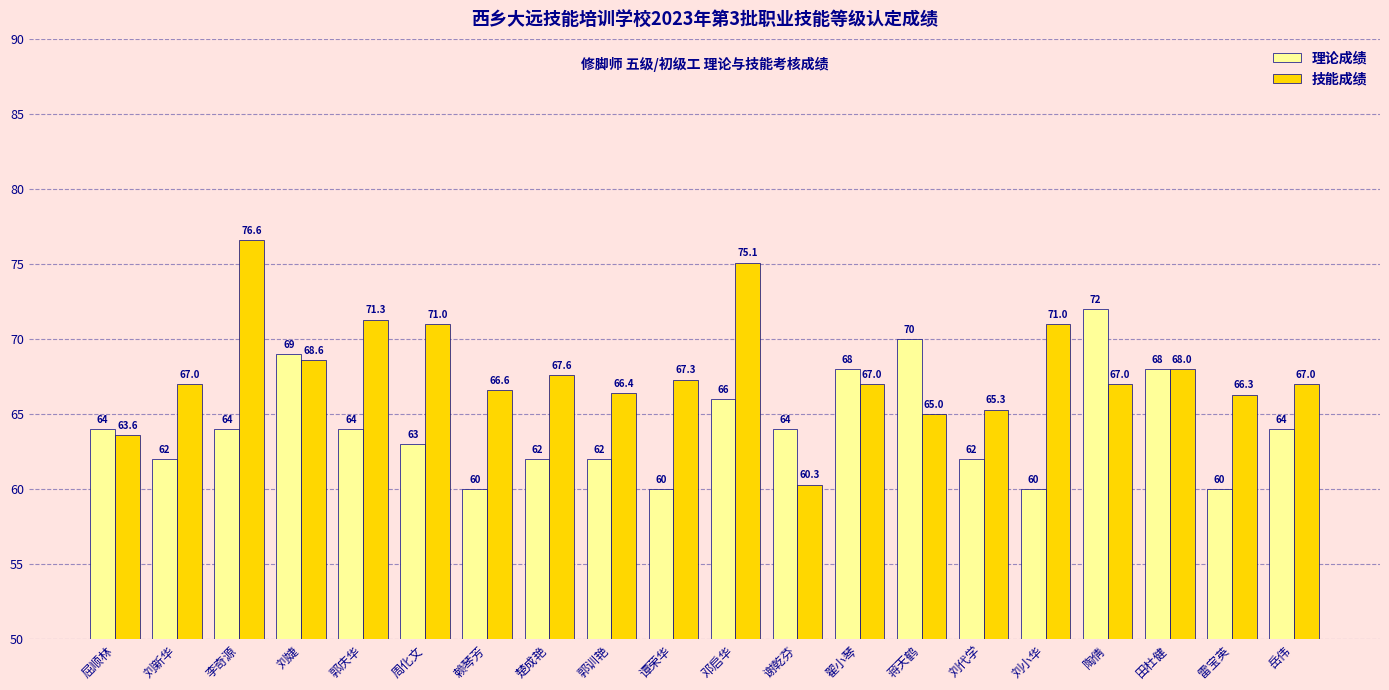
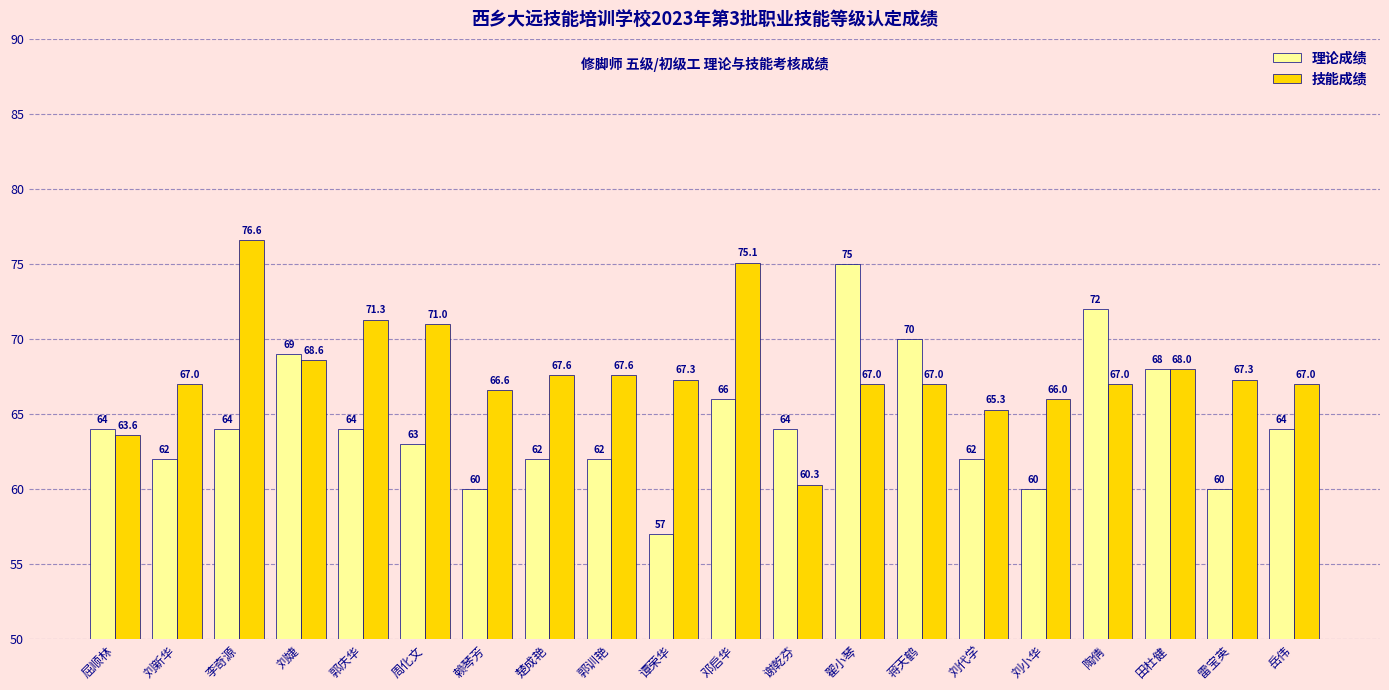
  {
    "理论成绩": {
      "屈顺林": 64,
      "刘新华": 62,
      "李奇源": 64,
      "刘婕": 69,
      "郭庆华": 64,
      "周化文": 63,
      "赖琴芳": 60,
      "楚成艳": 62,
      "郭训艳": 62,
-     "谭荣华": 60,
+     "谭荣华": 57,
      "邓启华": 66,
      "谢乾芬": 64,
-     "翟小琴": 68,
+     "翟小琴": 75,
      "蒋天鹤": 70,
      "刘代学": 62,
      "刘小华": 60,
      "陶倩": 72,
      "田杜健": 68,
      "雷宝英": 60,
      "岳伟": 64
    },
    "技能成绩": {
      "屈顺林": 63.6,
      "刘新华": 67.0,
      "李奇源": 76.6,
      "刘婕": 68.6,
      "郭庆华": 71.3,
      "周化文": 71.0,
      "赖琴芳": 66.6,
      "楚成艳": 67.6,
-     "郭训艳": 66.4,
+     "郭训艳": 67.6,
      "谭荣华": 67.3,
      "邓启华": 75.1,
      "谢乾芬": 60.3,
      "翟小琴": 67.0,
-     "蒋天鹤": 65.0,
+     "蒋天鹤": 67.0,
      "刘代学": 65.3,
-     "刘小华": 71.0,
+     "刘小华": 66.0,
      "陶倩": 67.0,
      "田杜健": 68.0,
-     "雷宝英": 66.3,
+     "雷宝英": 67.3,
      "岳伟": 67.0
    }
  }
